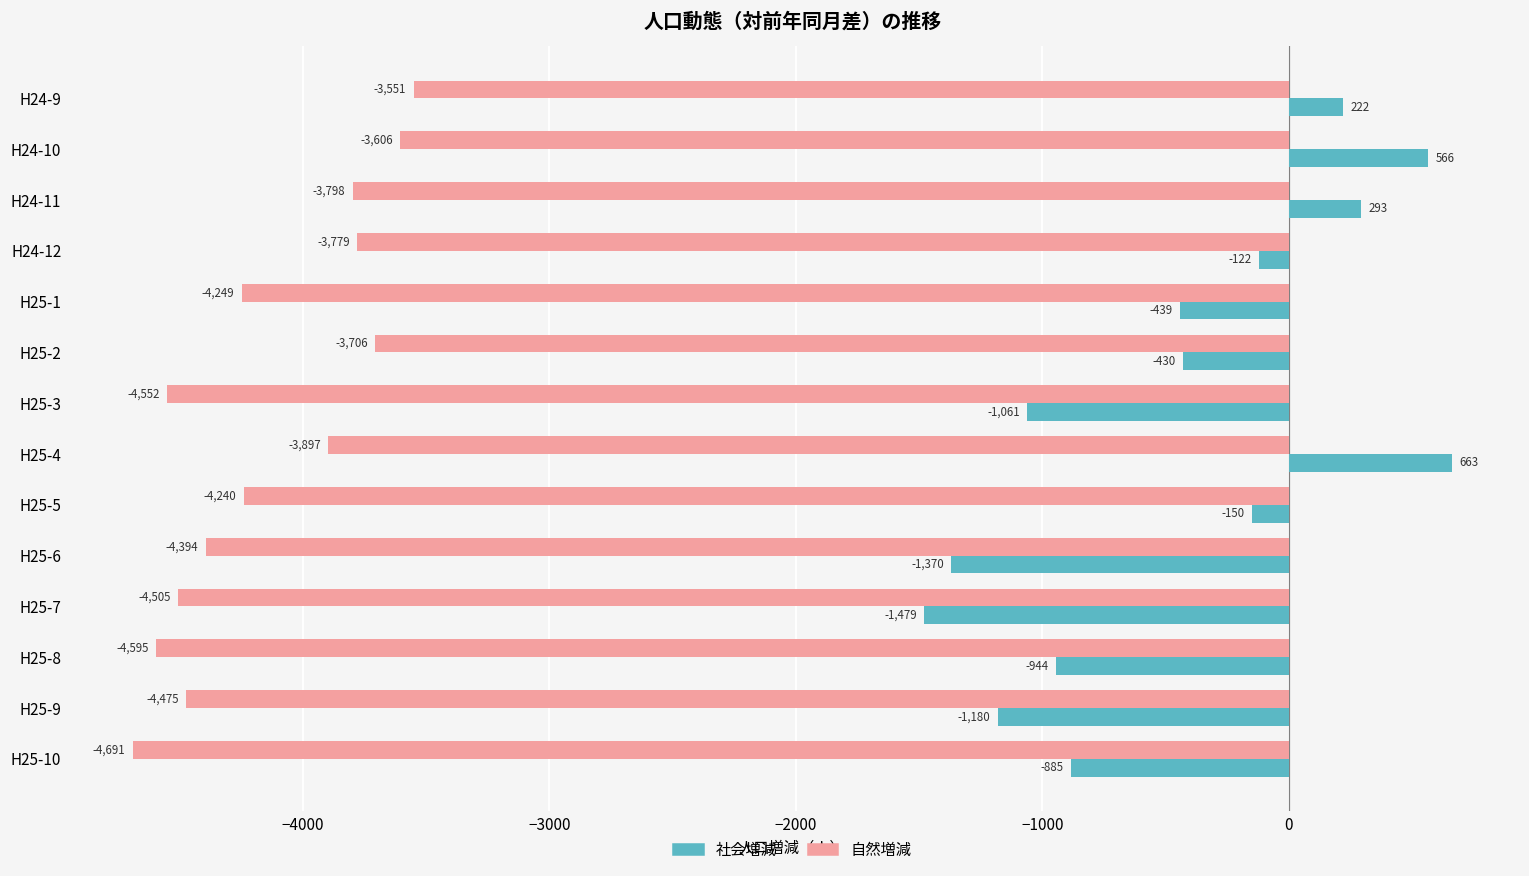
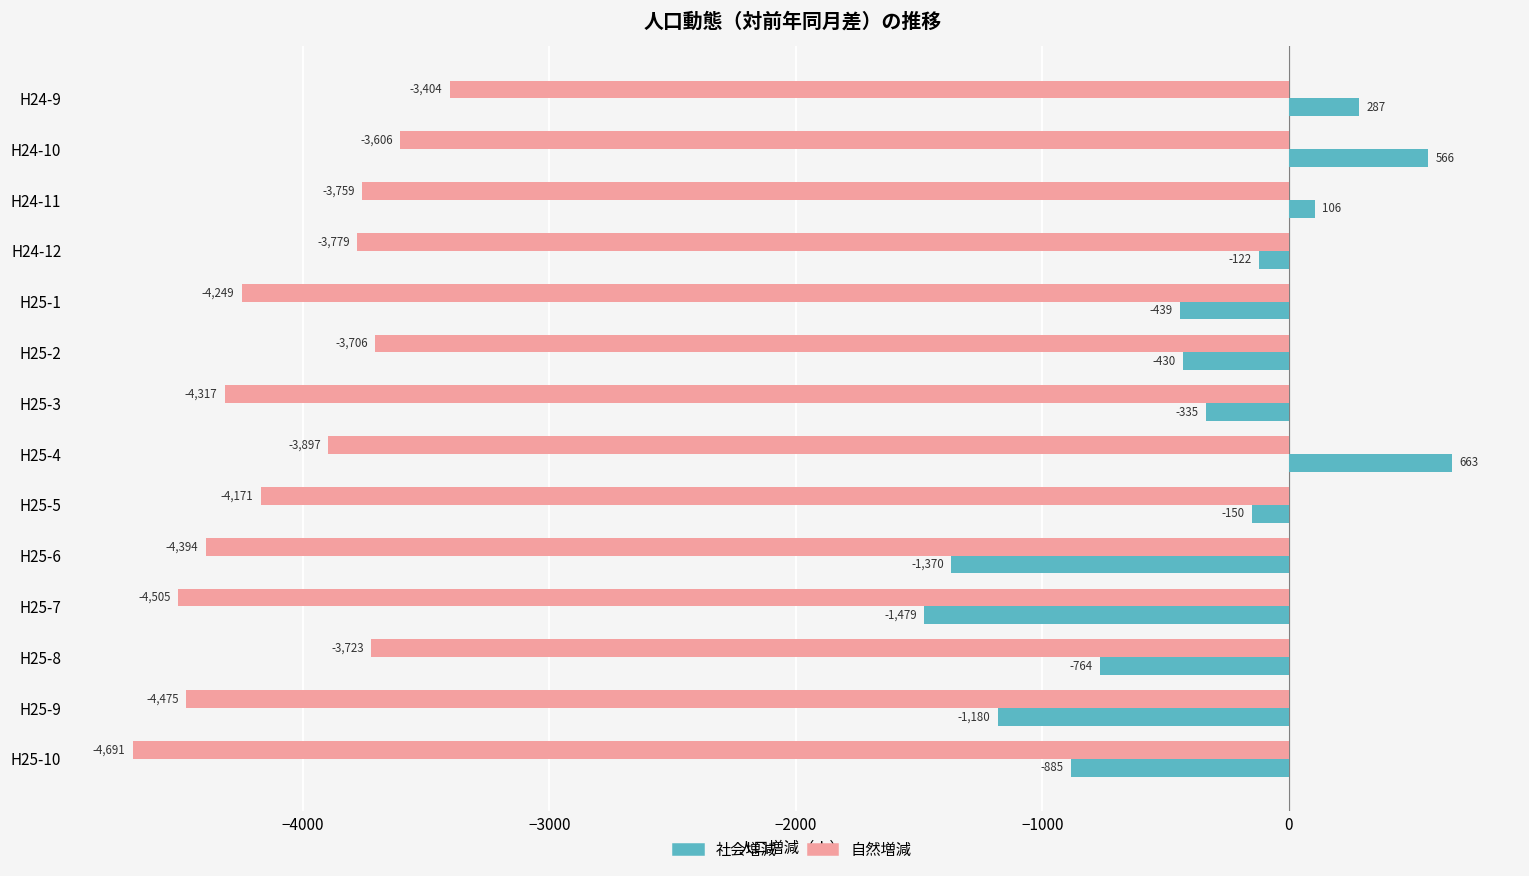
  {
    "社会増減": {
-     "H24-9": "222",
+     "H24-9": "287",
      "H24-10": "566",
-     "H24-11": "293",
+     "H24-11": "106",
      "H24-12": "-122",
      "H25-1": "-439",
      "H25-2": "-430",
-     "H25-3": "-1,061",
+     "H25-3": "-335",
      "H25-4": "663",
      "H25-5": "-150",
      "H25-6": "-1,370",
      "H25-7": "-1,479",
-     "H25-8": "-944",
+     "H25-8": "-764",
      "H25-9": "-1,180",
      "H25-10": "-885"
    },
    "自然増減": {
-     "H24-9": "-3,551",
+     "H24-9": "-3,404",
      "H24-10": "-3,606",
-     "H24-11": "-3,798",
+     "H24-11": "-3,759",
      "H24-12": "-3,779",
      "H25-1": "-4,249",
      "H25-2": "-3,706",
-     "H25-3": "-4,552",
+     "H25-3": "-4,317",
      "H25-4": "-3,897",
-     "H25-5": "-4,240",
+     "H25-5": "-4,171",
      "H25-6": "-4,394",
      "H25-7": "-4,505",
-     "H25-8": "-4,595",
+     "H25-8": "-3,723",
      "H25-9": "-4,475",
      "H25-10": "-4,691"
    }
  }
